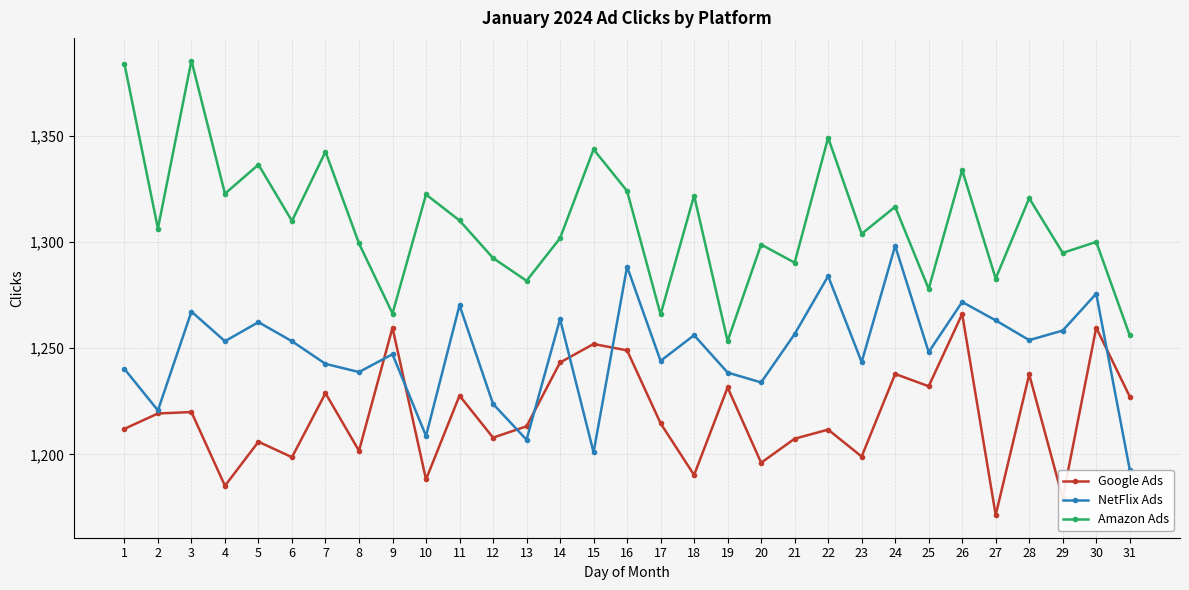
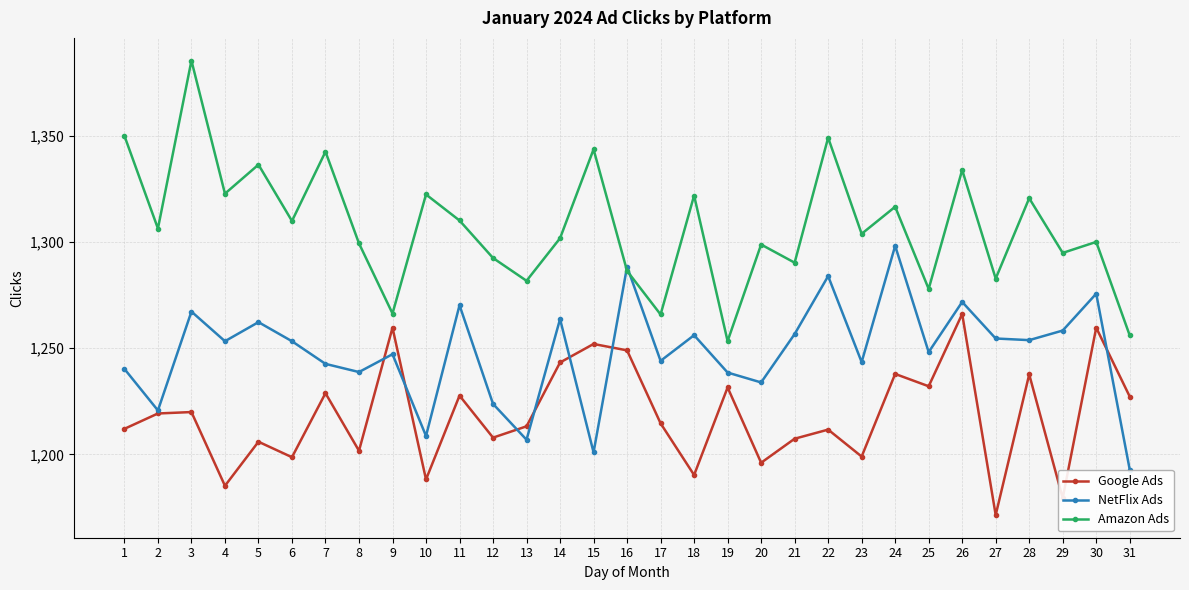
  {
    "Google Ads": {
      "1": "1,212",
      "2": "1,219",
      "3": "1,220",
      "4": "1,185",
      "5": "1,206",
      "6": "1,199",
      "7": "1,229",
      "8": "1,202",
      "9": "1,260",
      "10": "1,188",
      "11": "1,228",
      "12": "1,208",
      "13": "1,213",
      "14": "1,243",
      "15": "1,252",
      "16": "1,249",
      "17": "1,215",
      "18": "1,190",
      "19": "1,231",
      "20": "1,196",
      "21": "1,207",
      "22": "1,212",
      "23": "1,199",
      "24": "1,238",
      "25": "1,232",
      "26": "1,266",
      "27": "1,171",
      "28": "1,238",
      "30": "1,260",
      "31": "1,227"
    },
    "NetFlix Ads": {
      "1": "1,240",
      "2": "1,221",
      "3": "1,267",
      "4": "1,253",
      "5": "1,262",
      "6": "1,253",
      "7": "1,243",
      "8": "1,239",
      "9": "1,247",
      "10": "1,209",
      "11": "1,270",
      "12": "1,224",
      "13": "1,207",
      "14": "1,264",
      "15": "1,201",
      "16": "1,288",
      "17": "1,244",
      "18": "1,256",
      "19": "1,238",
      "20": "1,234",
      "21": "1,257",
      "22": "1,284",
      "23": "1,243",
      "24": "1,298",
      "25": "1,248",
      "26": "1,272",
-     "27": "1,263",
+     "27": "1,255",
      "28": "1,254",
      "29": "1,258",
      "30": "1,276",
      "31": "1,193"
    },
    "Amazon Ads": {
-     "1": "1,384",
+     "1": "1,350",
      "2": "1,306",
      "3": "1,385",
      "4": "1,323",
      "5": "1,336",
      "6": "1,310",
      "7": "1,342",
      "8": "1,299",
      "9": "1,266",
      "10": "1,322",
      "11": "1,310",
      "12": "1,292",
      "13": "1,282",
      "14": "1,302",
      "15": "1,344",
-     "16": "1,324",
+     "16": "1,286",
      "17": "1,266",
      "18": "1,322",
      "19": "1,253",
      "20": "1,299",
      "21": "1,290",
      "22": "1,349",
      "23": "1,304",
      "24": "1,317",
      "25": "1,278",
      "26": "1,334",
      "27": "1,283",
      "28": "1,321",
      "29": "1,295",
      "30": "1,300",
      "31": "1,256"
    }
  }
